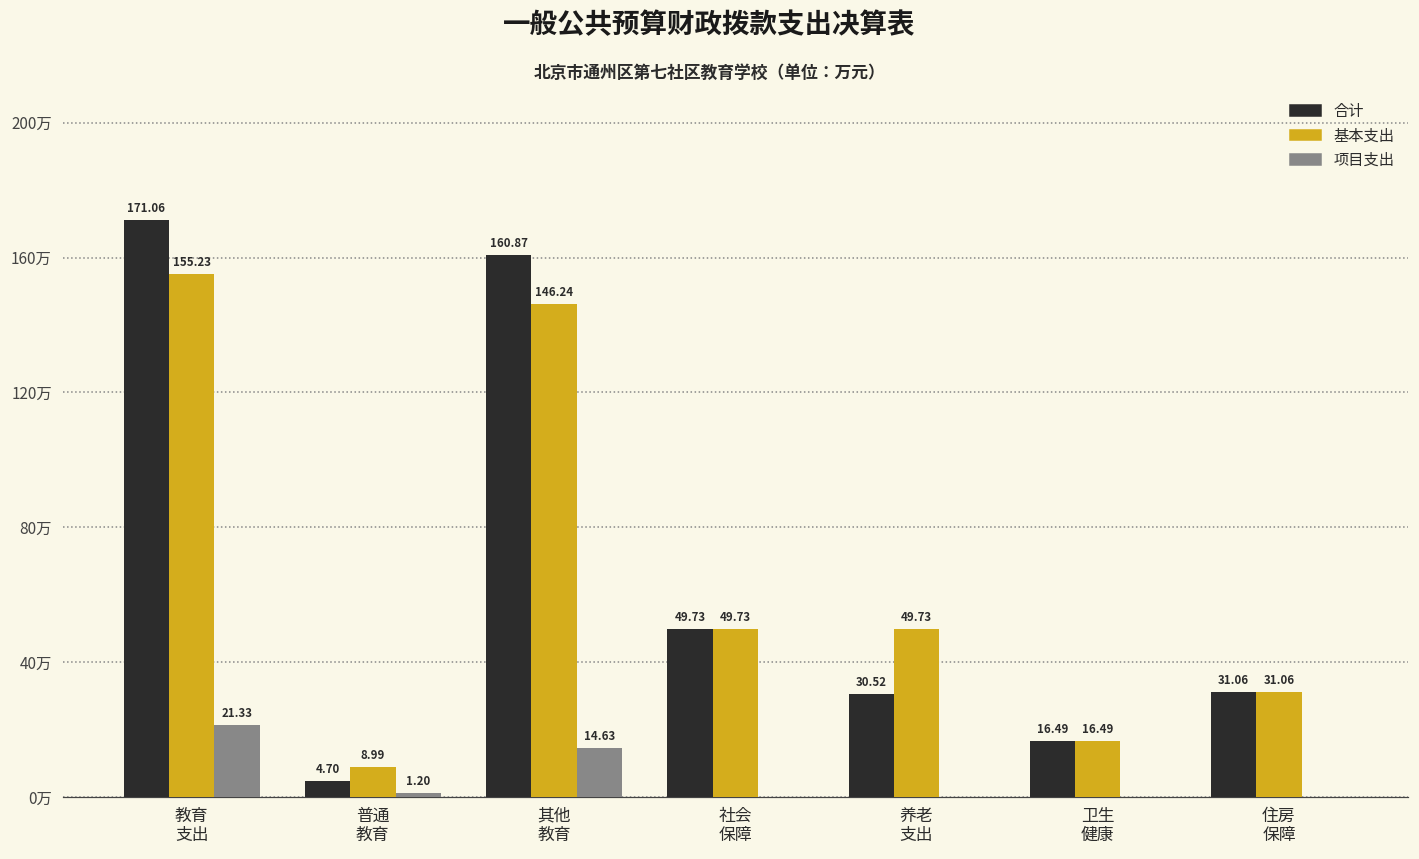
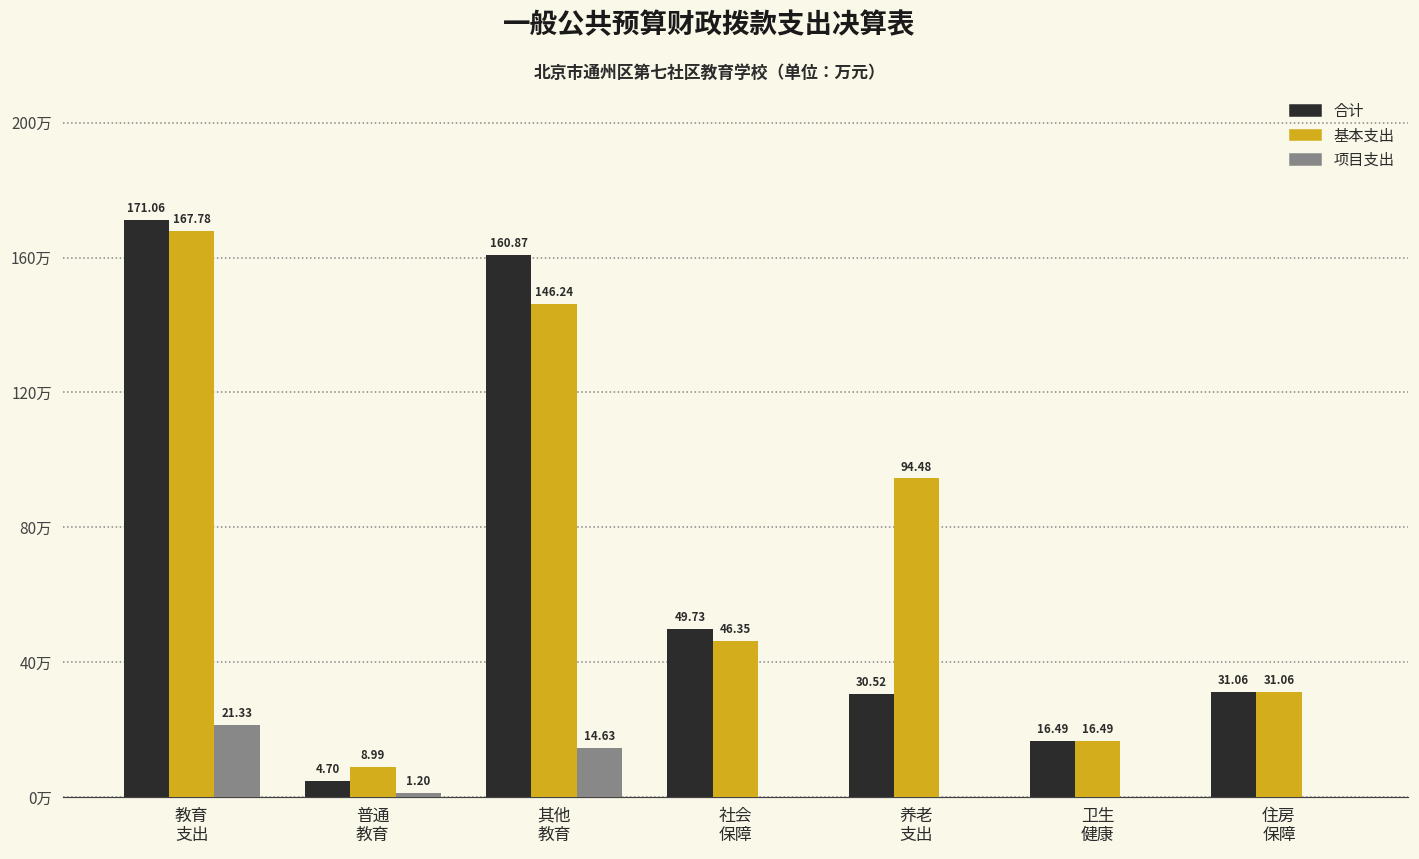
  {
    "合计": {
      "教育 支出": 171.06,
      "普通 教育": 4.70,
      "其他 教育": 160.87,
      "社会 保障": 49.73,
      "养老 支出": 30.52,
      "卫生 健康": 16.49,
      "住房 保障": 31.06
    },
    "基本支出": {
-     "教育 支出": 155.23,
+     "教育 支出": 167.78,
      "普通 教育": 8.99,
      "其他 教育": 146.24,
-     "社会 保障": 49.73,
-     "养老 支出": 49.73,
+     "社会 保障": 46.35,
+     "养老 支出": 94.48,
      "卫生 健康": 16.49,
      "住房 保障": 31.06
    },
    "项目支出": {
      "教育 支出": 21.33,
      "普通 教育": 1.20,
      "其他 教育": 14.63
    }
  }
